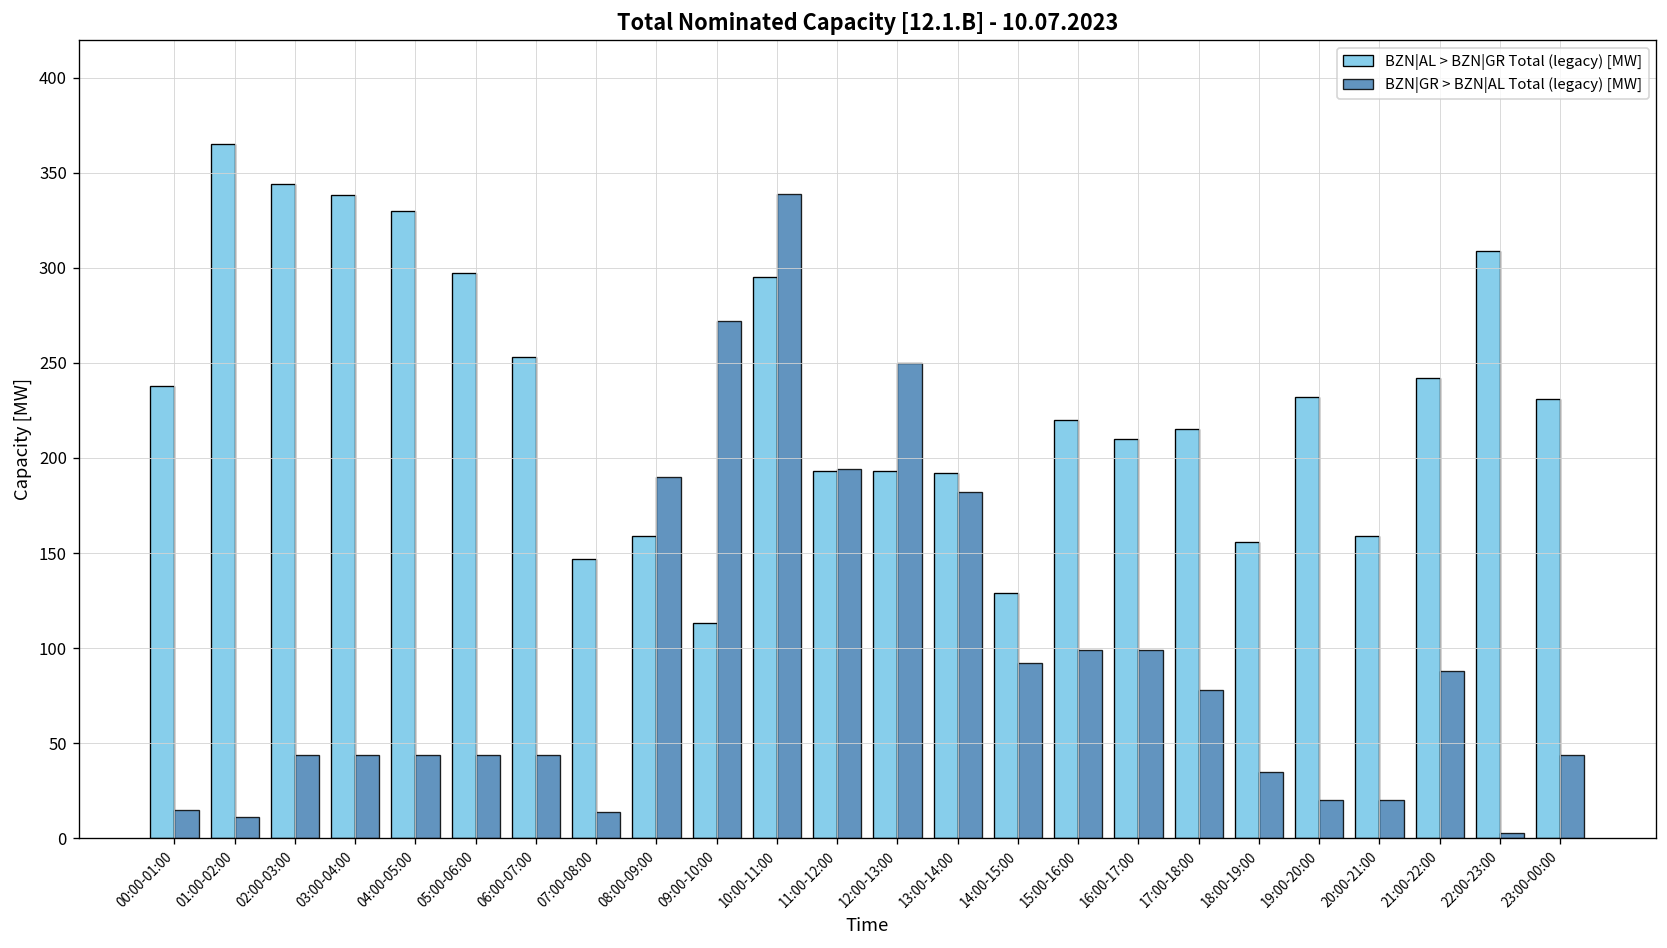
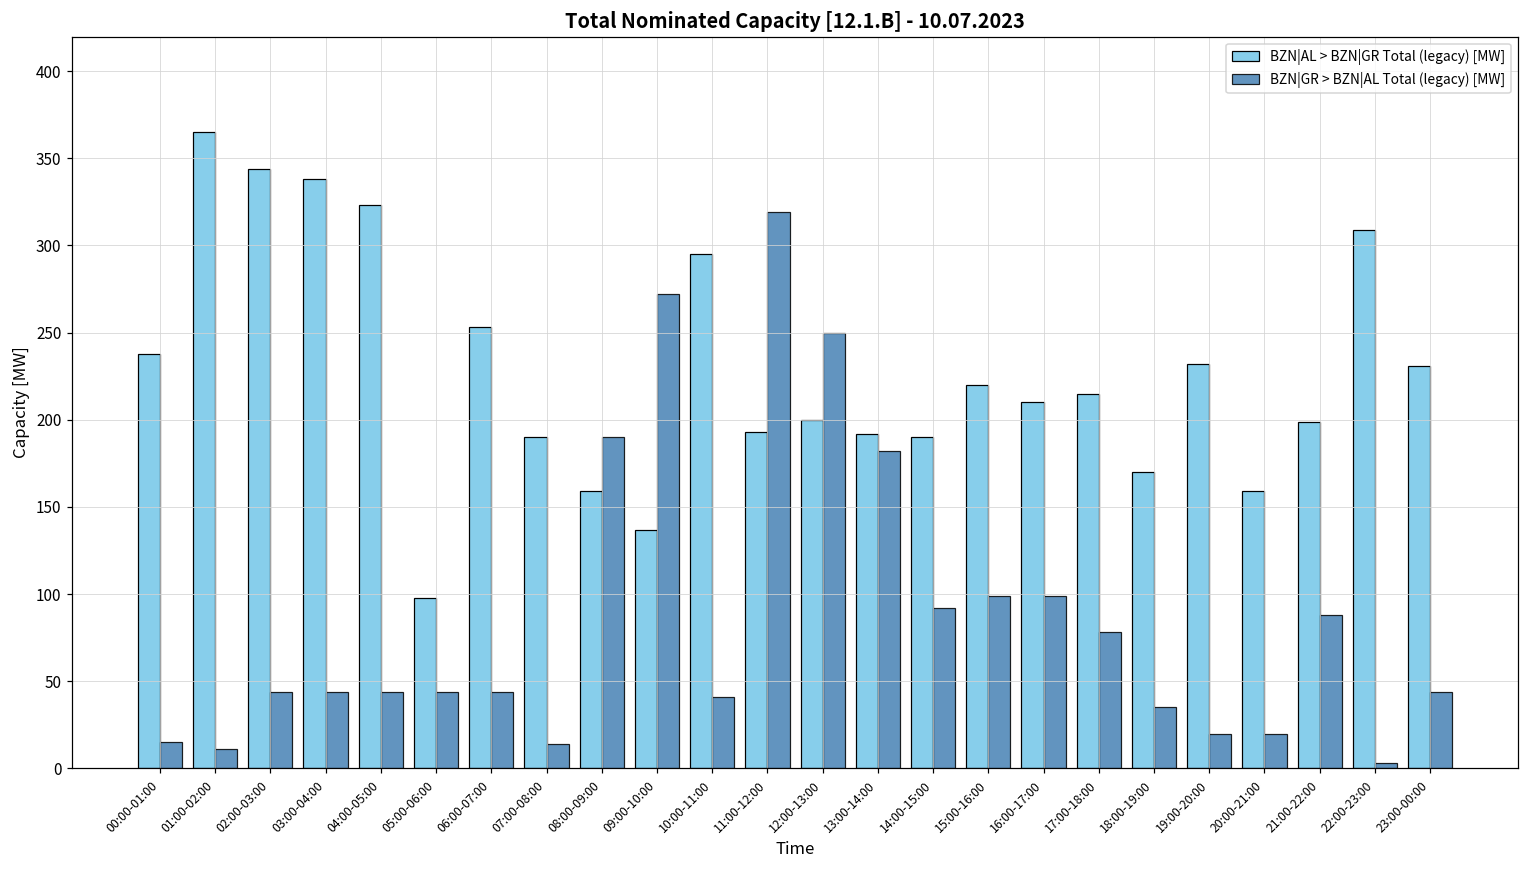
  {
    "BZN|AL > BZN|GR Total (legacy) [MW]": {
      "00:00-01:00": 238,
      "01:00-02:00": 365,
      "02:00-03:00": 344,
      "03:00-04:00": 338,
-     "04:00-05:00": 330,
-     "05:00-06:00": 297,
+     "04:00-05:00": 323,
+     "05:00-06:00": 98,
      "06:00-07:00": 253,
-     "07:00-08:00": 147,
+     "07:00-08:00": 190,
      "08:00-09:00": 159,
-     "09:00-10:00": 113,
+     "09:00-10:00": 137,
      "10:00-11:00": 295,
      "11:00-12:00": 193,
-     "12:00-13:00": 193,
+     "12:00-13:00": 200,
      "13:00-14:00": 192,
-     "14:00-15:00": 129,
+     "14:00-15:00": 190,
      "15:00-16:00": 220,
      "16:00-17:00": 210,
      "17:00-18:00": 215,
-     "18:00-19:00": 156,
+     "18:00-19:00": 170,
      "19:00-20:00": 232,
      "20:00-21:00": 159,
-     "21:00-22:00": 242,
+     "21:00-22:00": 199,
      "22:00-23:00": 309,
      "23:00-00:00": 231
    },
    "BZN|GR > BZN|AL Total (legacy) [MW]": {
      "00:00-01:00": 15,
      "01:00-02:00": 11,
      "02:00-03:00": 44,
      "03:00-04:00": 44,
      "04:00-05:00": 44,
      "05:00-06:00": 44,
      "06:00-07:00": 44,
      "07:00-08:00": 14,
      "08:00-09:00": 190,
      "09:00-10:00": 272,
-     "10:00-11:00": 339,
-     "11:00-12:00": 194,
+     "10:00-11:00": 41,
+     "11:00-12:00": 319,
      "12:00-13:00": 250,
      "13:00-14:00": 182,
      "14:00-15:00": 92,
      "15:00-16:00": 99,
      "16:00-17:00": 99,
      "17:00-18:00": 78,
      "18:00-19:00": 35,
      "19:00-20:00": 20,
      "20:00-21:00": 20,
      "21:00-22:00": 88,
      "22:00-23:00": 3,
      "23:00-00:00": 44
    }
  }
